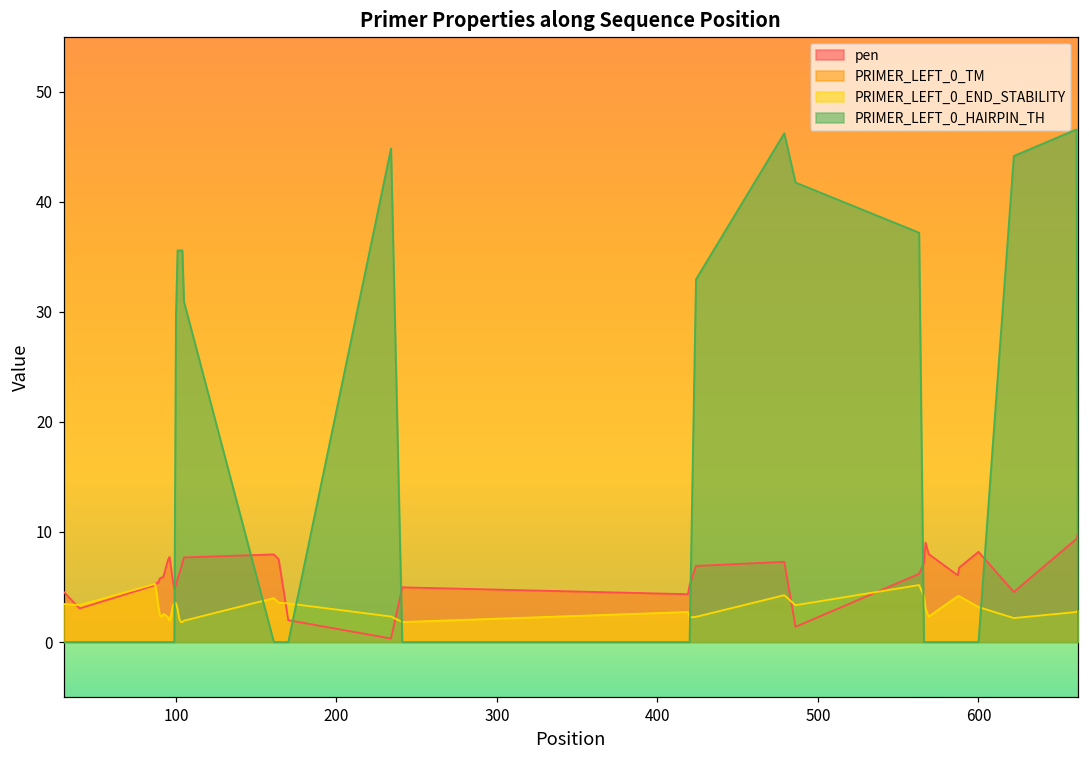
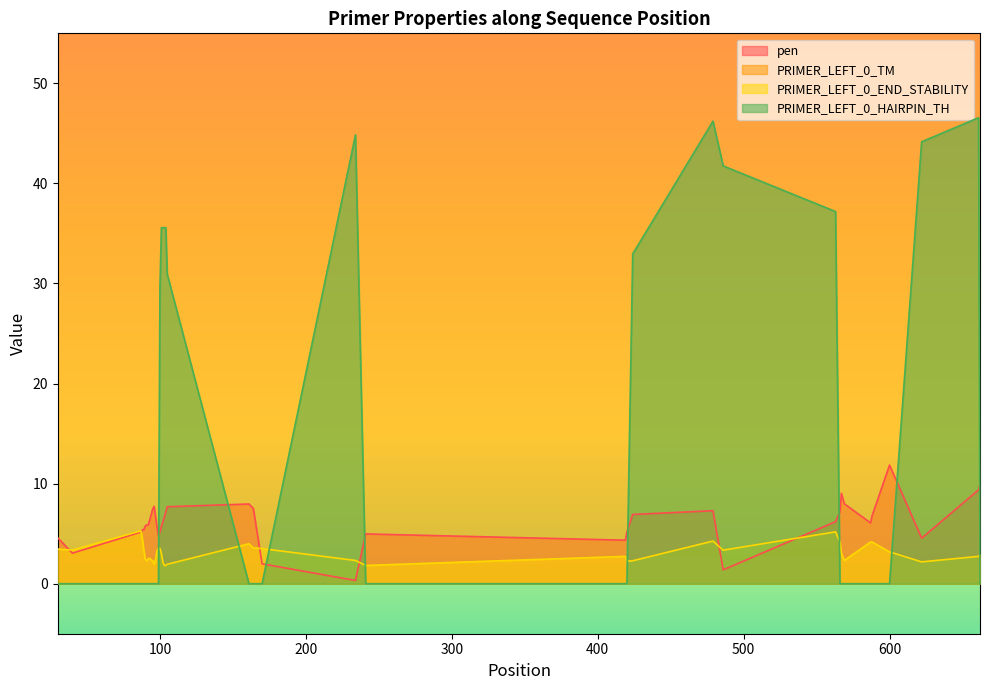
  {
    "pen": {
      "100": 5.1,
-     "600": 8.2
+     "600": 11.9
    },
    "PRIMER_LEFT_0_HAIRPIN_TH": {
      "100": 29.5,
      "600": 0.0
    }
  }
